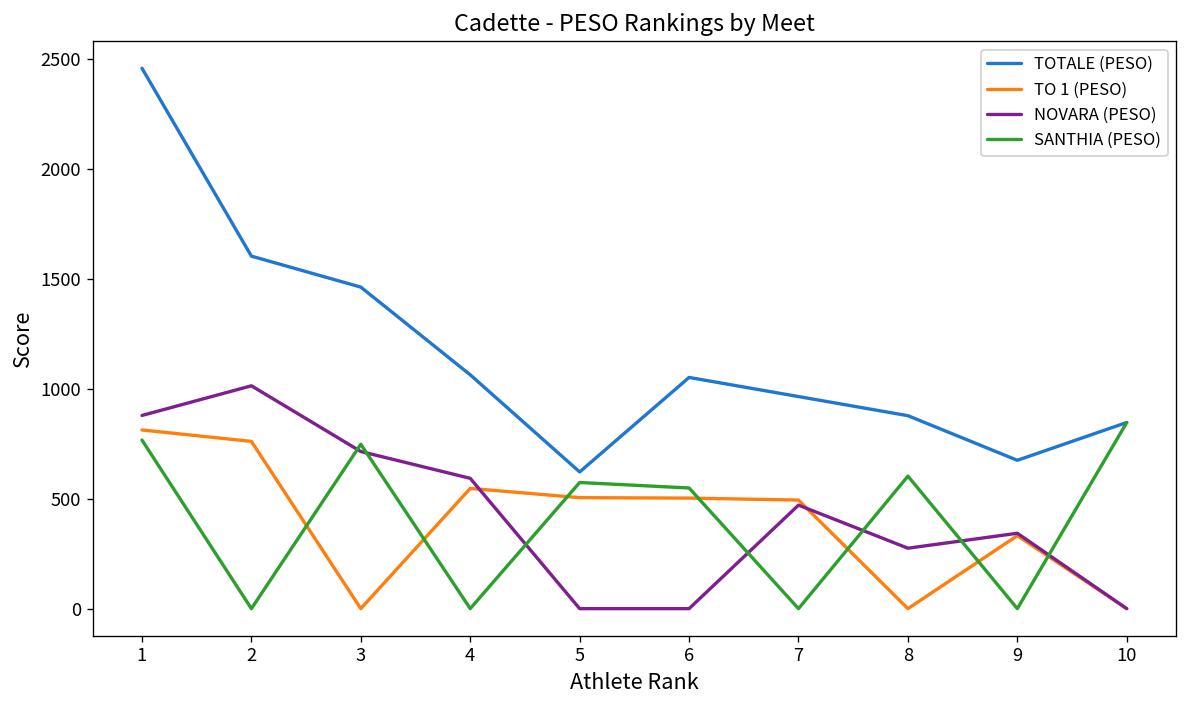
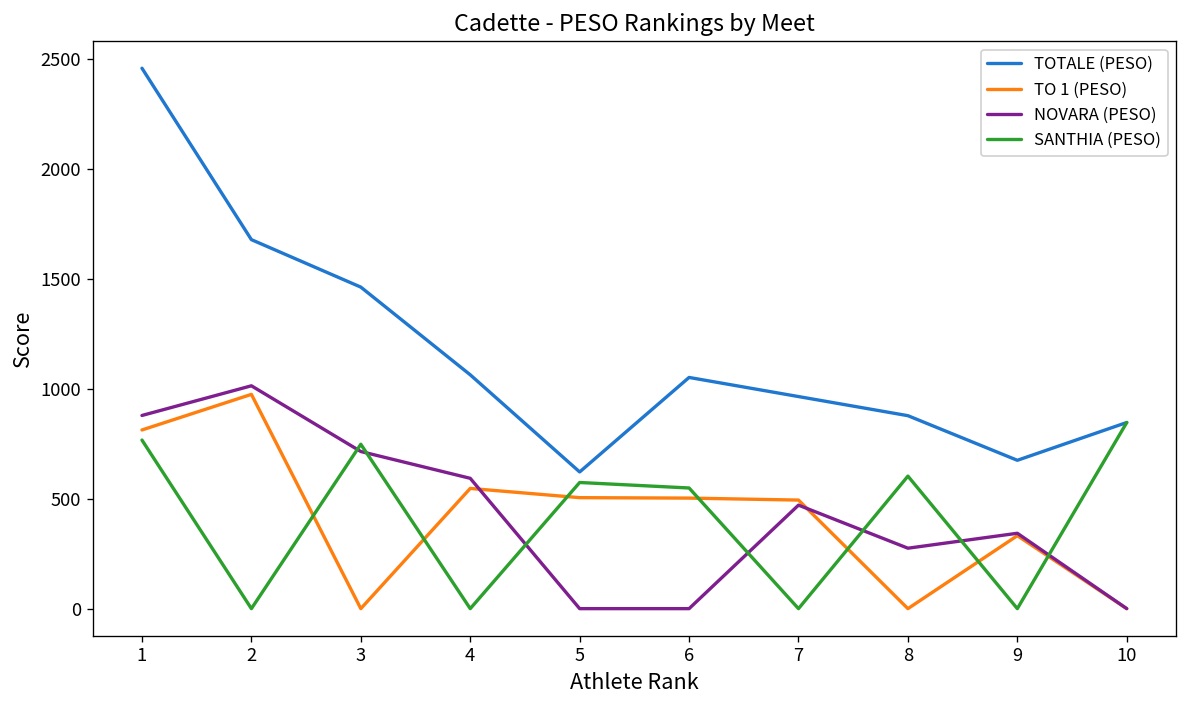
  {
    "TOTALE (PESO)": {
      "1": 2460,
-     "2": 1600,
+     "2": 1680,
      "3": 1460,
      "4": 1060,
      "5": 620,
      "6": 1050,
      "7": 970,
      "8": 880,
      "9": 680
    },
    "TO 1 (PESO)": {
      "1": 810,
-     "2": 760,
+     "2": 980,
      "3": 0,
      "4": 550,
      "5": 510,
      "6": 500,
      "7": 490,
      "8": 0
    },
    "NOVARA (PESO)": {
      "1": 880,
      "2": 1010,
      "3": 720,
      "4": 590,
      "5": 0,
      "6": 0,
      "7": 470,
      "8": 280
    },
    "SANTHIA (PESO)": {
      "1": 770,
      "2": 0,
      "3": 750,
      "4": 0,
      "5": 570,
      "6": 550,
      "7": 0,
      "8": 600,
      "9": 0
    }
  }
